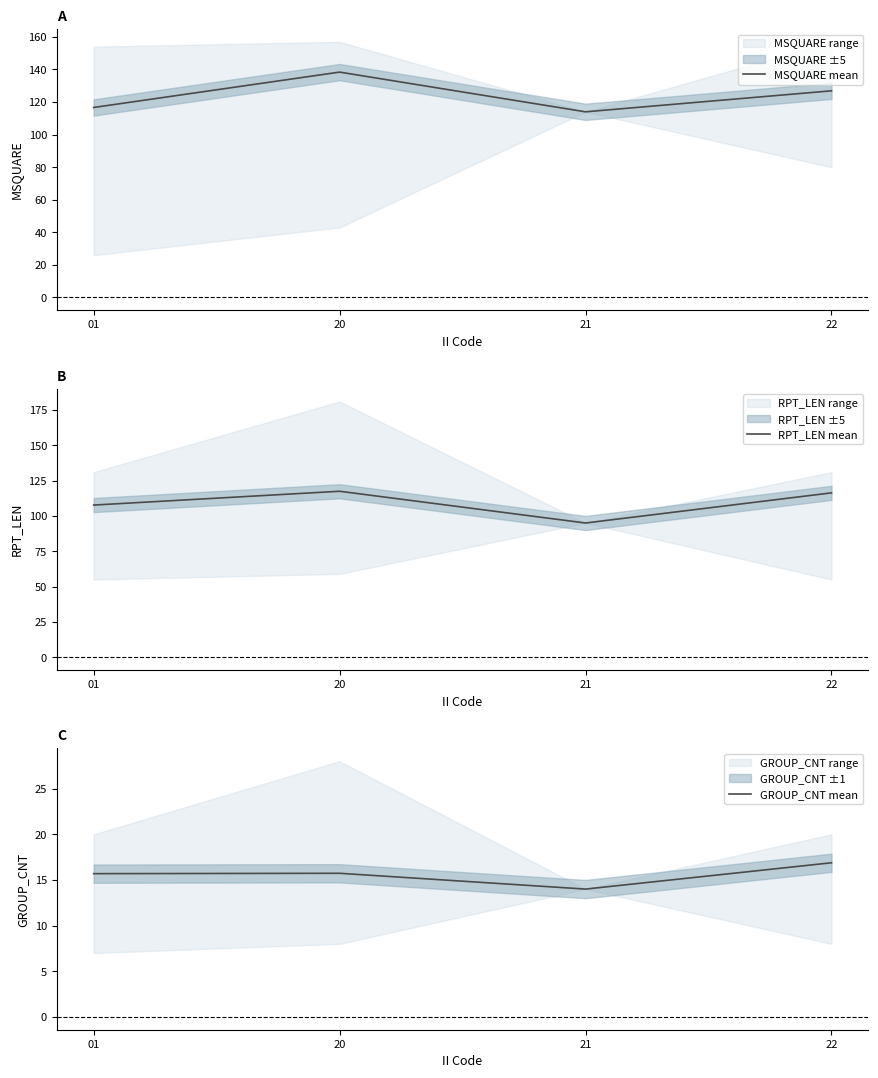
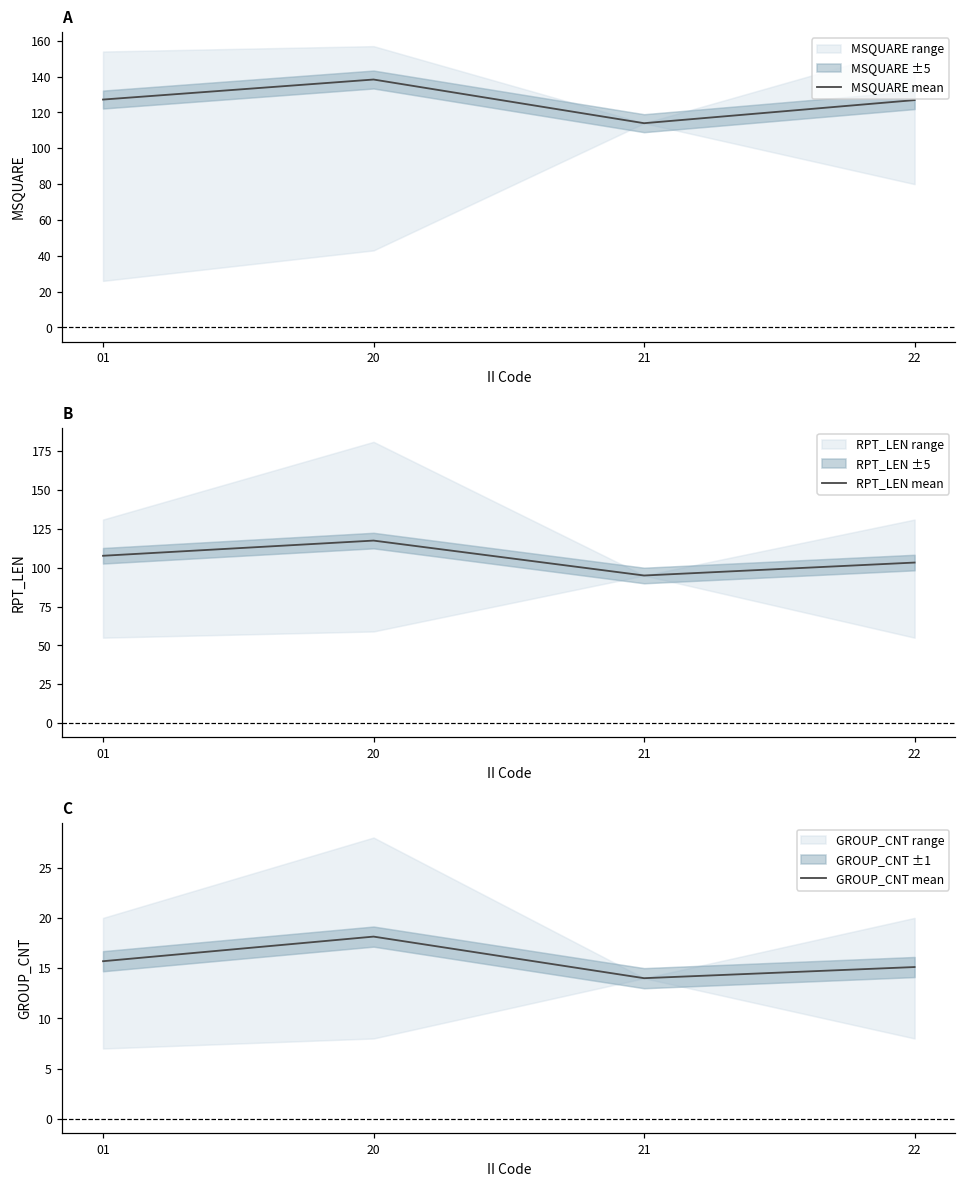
  {
    "A": {
      "MSQUARE mean": {
-       "01": 117,
+       "01": 127,
        "20": 138,
        "22": 127
      }
    },
    "B": {
      "RPT_LEN mean": {
        "01": 108,
        "20": 117,
-       "22": 116
+       "22": 103
      }
    },
    "C": {
      "GROUP_CNT mean": {
        "01": 16,
-       "20": 16,
-       "22": 17
+       "20": 18,
+       "22": 15
      }
    }
  }
